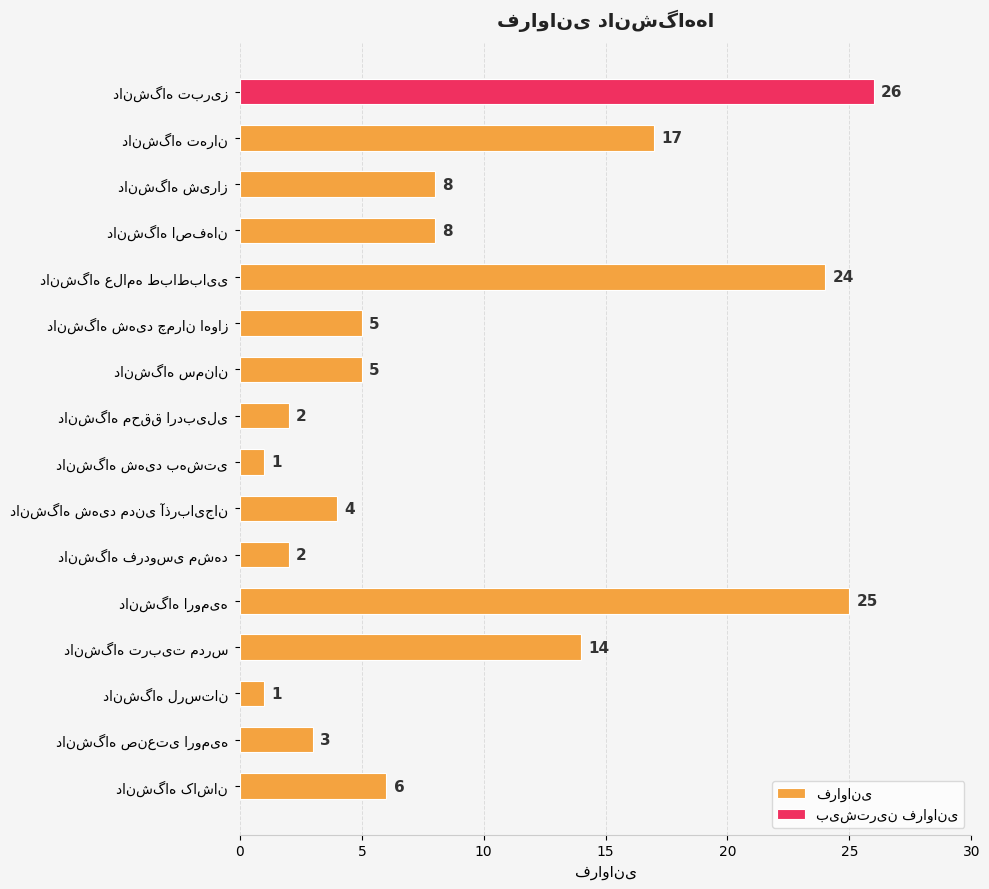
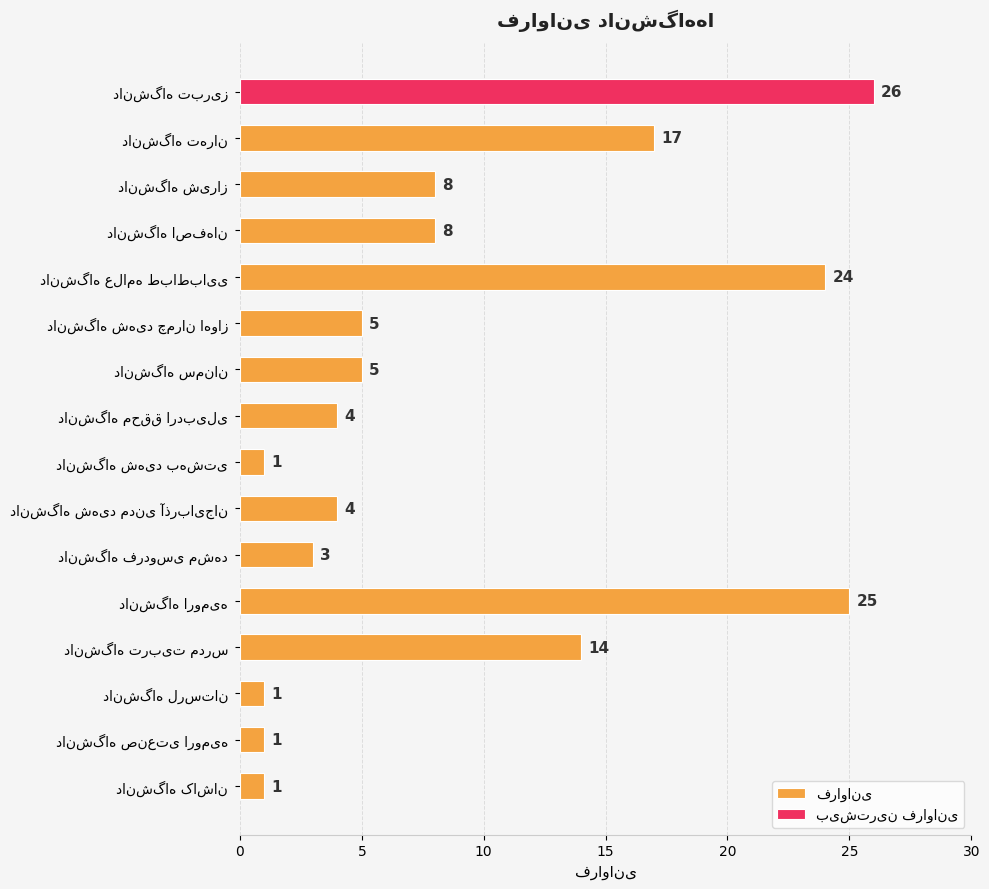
  {
    "فراوانی": {
      "دانشگاه تبریز": 26,
      "دانشگاه تهران": 17,
      "دانشگاه شیراز": 8,
      "دانشگاه اصفهان": 8,
      "دانشگاه علامه طباطبایی": 24,
      "دانشگاه شهید چمران اهواز": 5,
      "دانشگاه سمنان": 5,
-     "دانشگاه محقق اردبیلی": 2,
+     "دانشگاه محقق اردبیلی": 4,
      "دانشگاه شهید بهشتی": 1,
      "دانشگاه شهید مدنی آذربایجان": 4,
-     "دانشگاه فردوسی مشهد": 2,
+     "دانشگاه فردوسی مشهد": 3,
      "دانشگاه ارومیه": 25,
      "دانشگاه تربیت مدرس": 14,
      "دانشگاه لرستان": 1,
-     "دانشگاه صنعتی ارومیه": 3,
-     "دانشگاه کاشان": 6
+     "دانشگاه صنعتی ارومیه": 1,
+     "دانشگاه کاشان": 1
    },
    "بیشترین فراوانی": {
      "دانشگاه تبریز": 26
    }
  }
